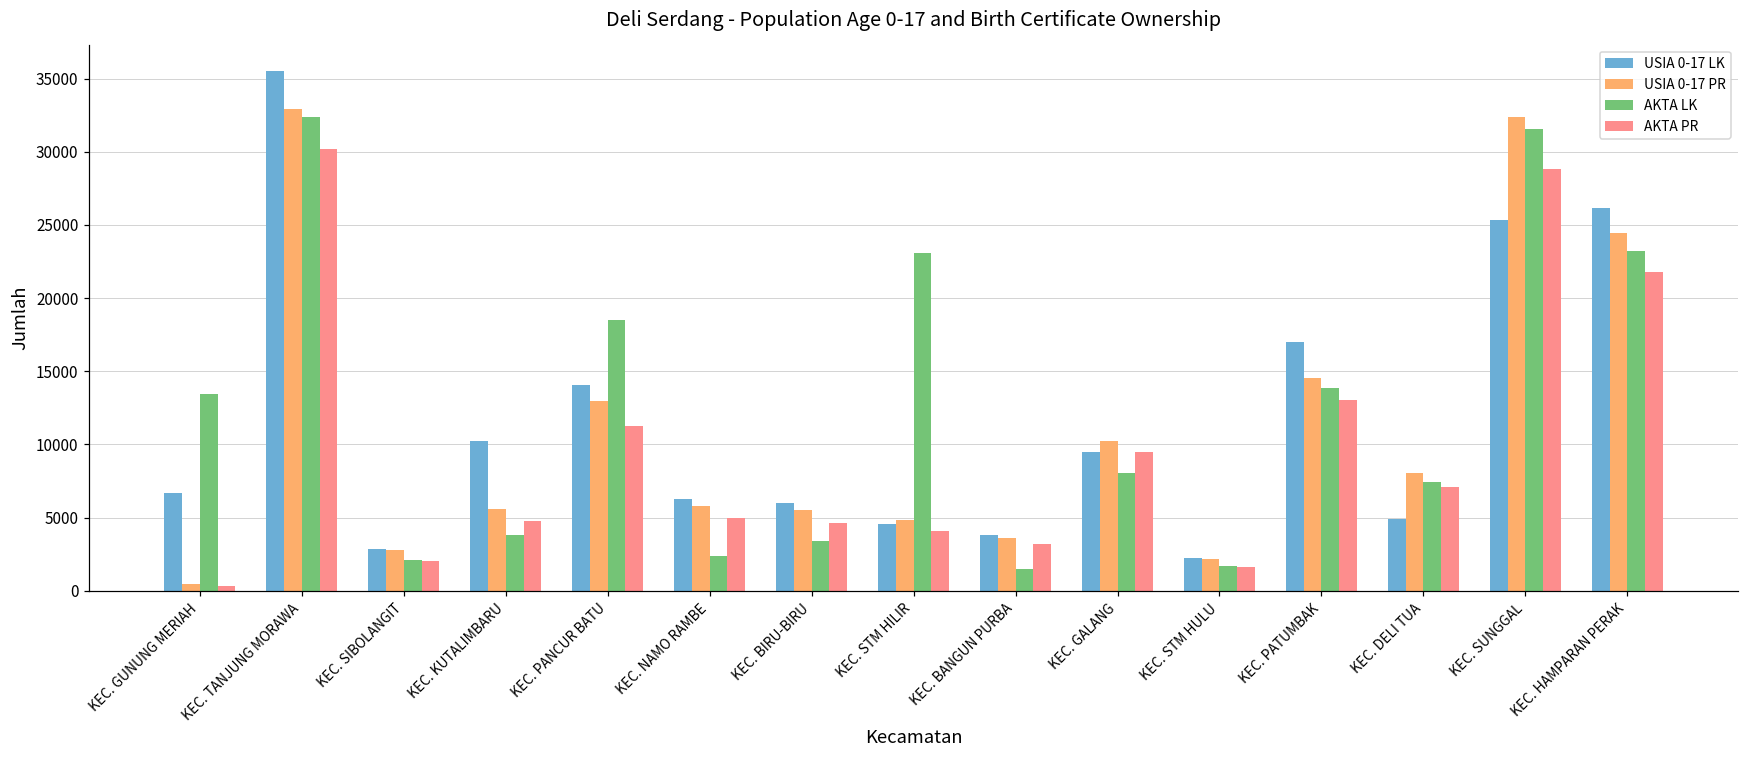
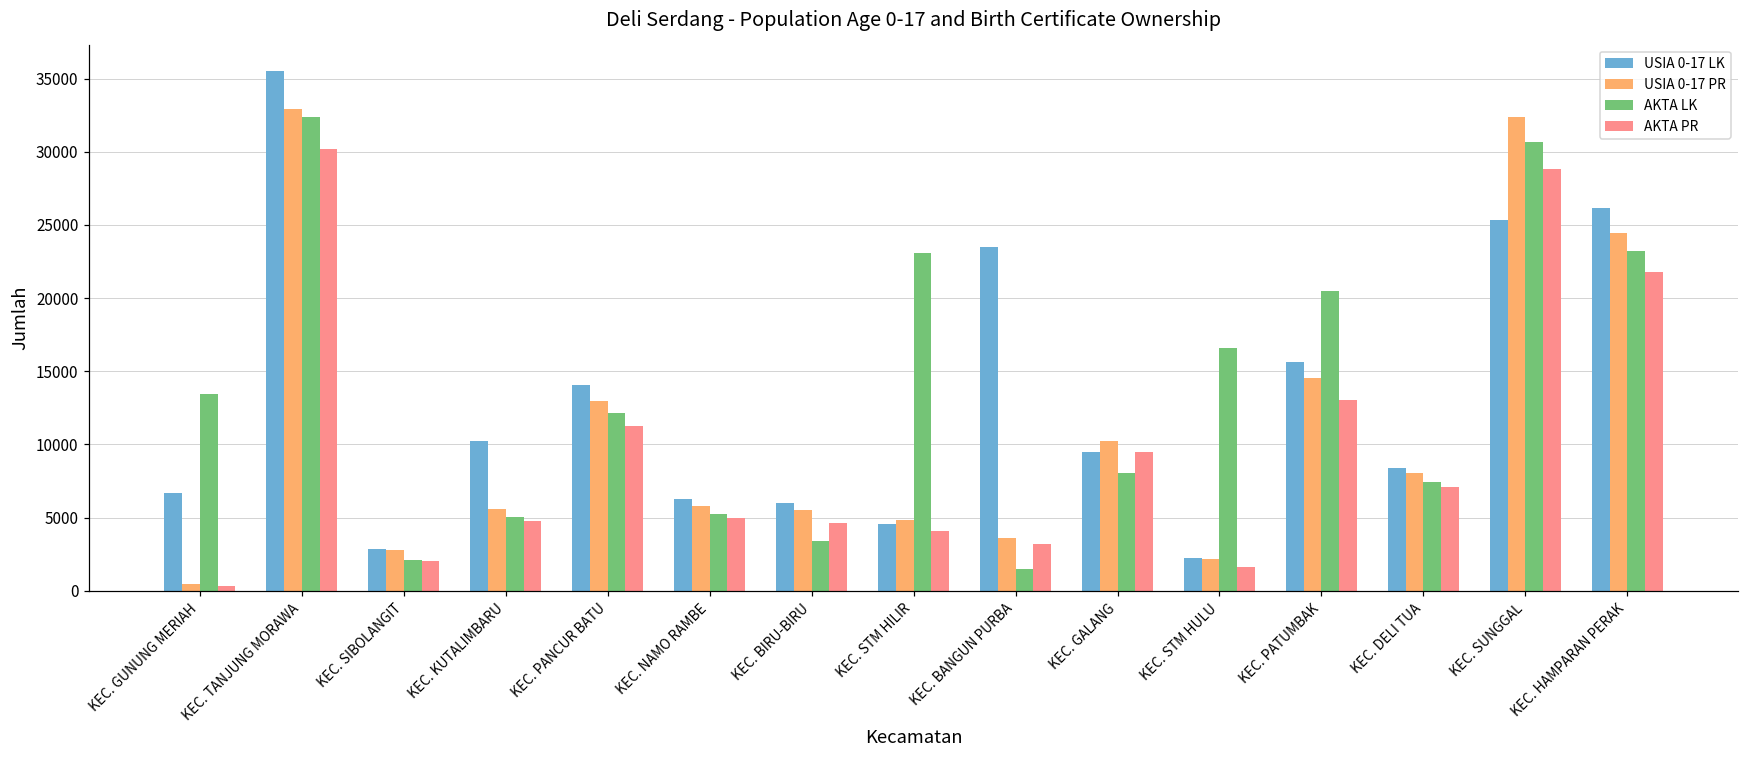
  {
    "USIA 0-17 LK": {
      "KEC. GUNUNG MERIAH": 6700,
      "KEC. TANJUNG MORAWA": 35500,
      "KEC. SIBOLANGIT": 2900,
      "KEC. KUTALIMBARU": 10200,
      "KEC. PANCUR BATU": 14000,
      "KEC. NAMO RAMBE": 6300,
      "KEC. BIRU-BIRU": 6000,
      "KEC. STM HILIR": 4500,
-     "KEC. BANGUN PURBA": 3800,
+     "KEC. BANGUN PURBA": 23500,
      "KEC. GALANG": 9500,
      "KEC. STM HULU": 2200,
-     "KEC. PATUMBAK": 17000,
-     "KEC. DELI TUA": 4900,
+     "KEC. PATUMBAK": 15600,
+     "KEC. DELI TUA": 8400,
      "KEC. SUNGGAL": 25300,
      "KEC. HAMPARAN PERAK": 26100
    },
    "AKTA LK": {
      "KEC. GUNUNG MERIAH": 13400,
      "KEC. TANJUNG MORAWA": 32400,
      "KEC. SIBOLANGIT": 2100,
-     "KEC. KUTALIMBARU": 3800,
-     "KEC. PANCUR BATU": 18500,
-     "KEC. NAMO RAMBE": 2400,
+     "KEC. KUTALIMBARU": 5100,
+     "KEC. PANCUR BATU": 12200,
+     "KEC. NAMO RAMBE": 5300,
      "KEC. BIRU-BIRU": 3400,
      "KEC. STM HILIR": 23100,
      "KEC. BANGUN PURBA": 1500,
      "KEC. GALANG": 8000,
-     "KEC. STM HULU": 1700,
-     "KEC. PATUMBAK": 13900,
+     "KEC. STM HULU": 16600,
+     "KEC. PATUMBAK": 20500,
      "KEC. DELI TUA": 7400,
-     "KEC. SUNGGAL": 31500,
+     "KEC. SUNGGAL": 30700,
      "KEC. HAMPARAN PERAK": 23200
    }
  }
